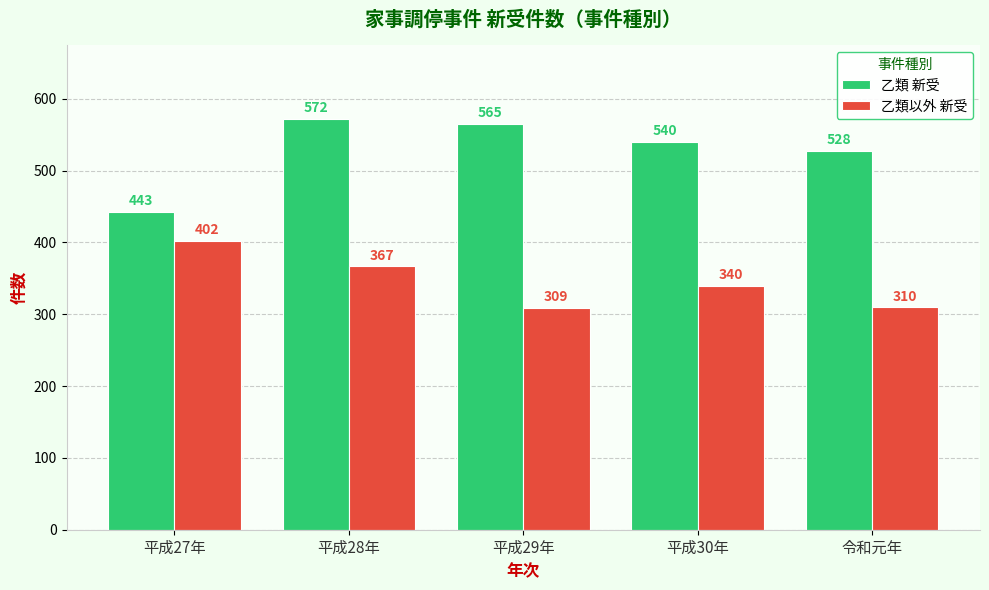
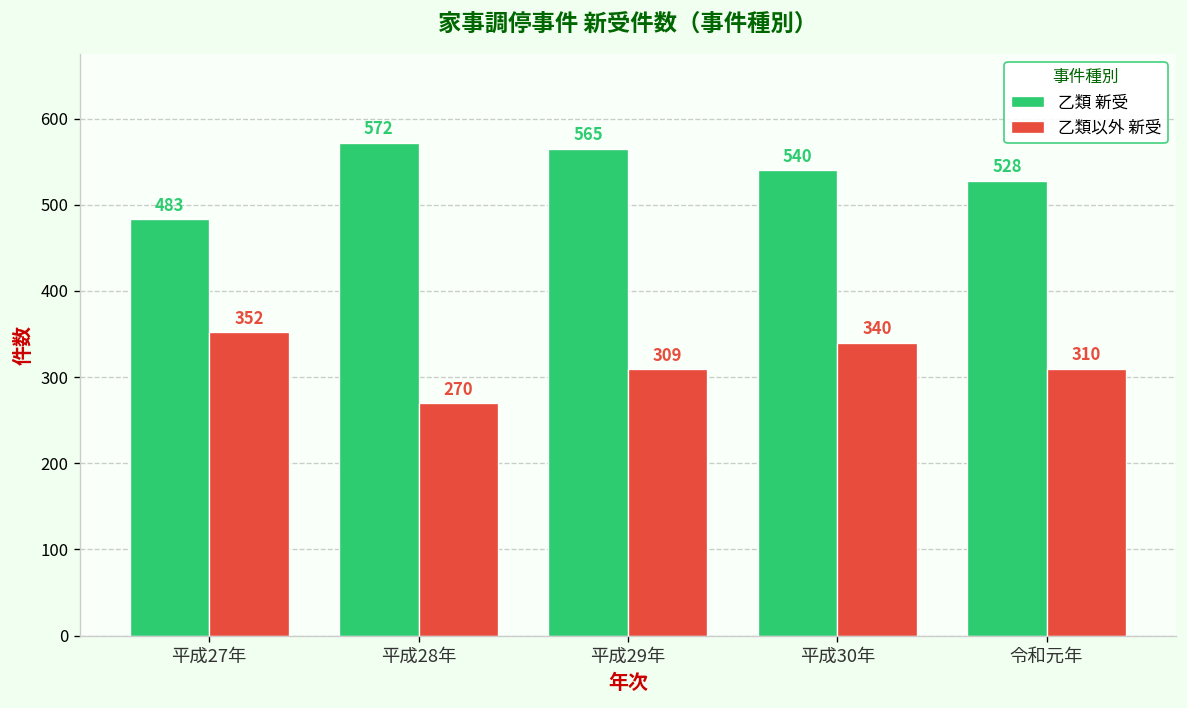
  {
    "乙類 新受": {
-     "平成27年": 443,
+     "平成27年": 483,
      "平成28年": 572,
      "平成29年": 565,
      "平成30年": 540,
      "令和元年": 528
    },
    "乙類以外 新受": {
-     "平成27年": 402,
-     "平成28年": 367,
+     "平成27年": 352,
+     "平成28年": 270,
      "平成29年": 309,
      "平成30年": 340,
      "令和元年": 310
    }
  }
